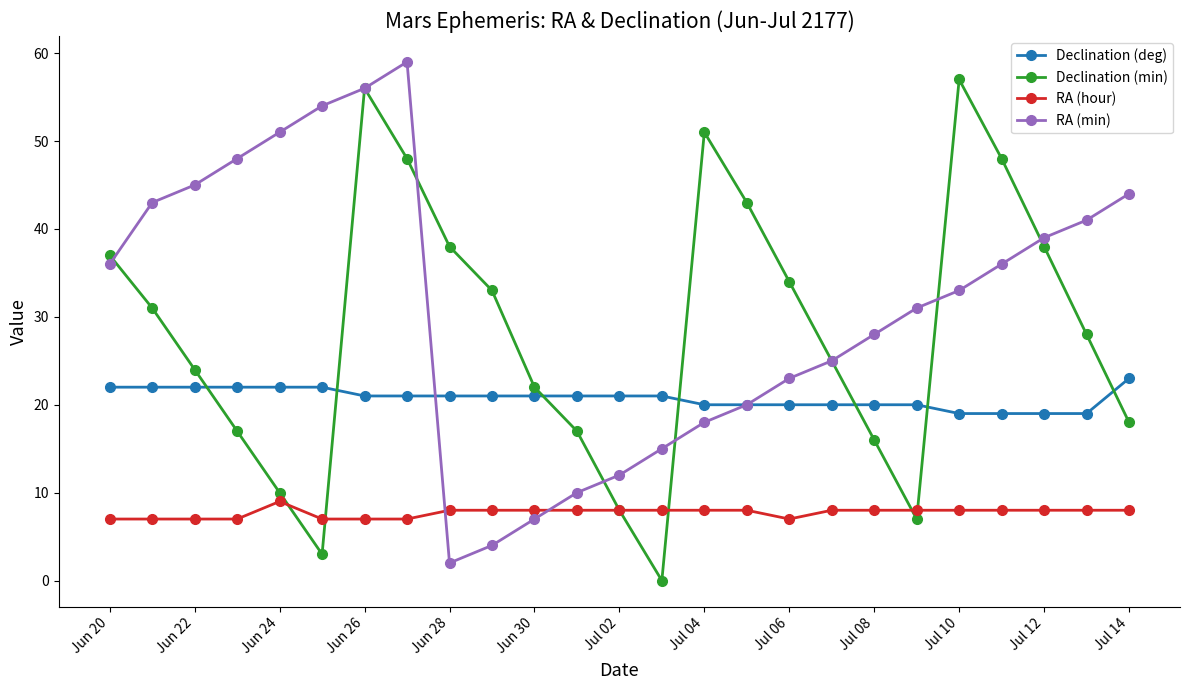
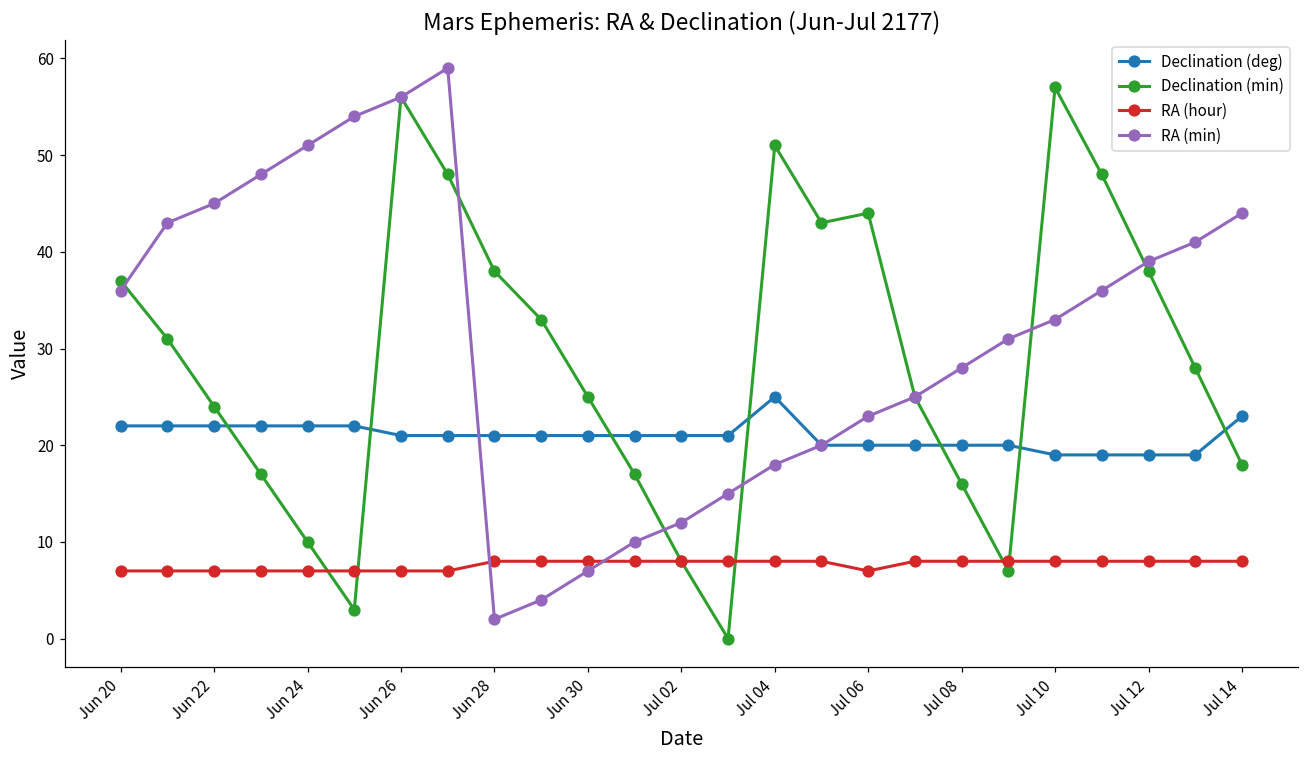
  {
    "Declination (deg)": {
      "Jun 20": 22,
      "Jun 22": 22,
      "Jun 24": 22,
      "Jun 26": 21,
      "Jun 28": 21,
      "Jun 30": 21,
      "Jul 02": 21,
-     "Jul 04": 20,
+     "Jul 04": 25,
      "Jul 06": 20,
      "Jul 08": 20,
      "Jul 10": 19,
      "Jul 12": 19,
      "Jul 14": 23
    },
    "Declination (min)": {
      "Jun 20": 37,
      "Jun 22": 24,
      "Jun 24": 10,
      "Jun 28": 38,
-     "Jun 30": 22,
+     "Jun 30": 25,
      "Jul 04": 51,
-     "Jul 06": 34,
+     "Jul 06": 44,
      "Jul 08": 16,
      "Jul 10": 57,
      "Jul 12": 38,
      "Jul 14": 18
    },
    "RA (hour)": {
      "Jun 20": 7,
      "Jun 22": 7,
-     "Jun 24": 9,
+     "Jun 24": 7,
      "Jun 26": 7,
      "Jun 28": 8,
      "Jun 30": 8,
      "Jul 04": 8,
      "Jul 06": 7,
      "Jul 08": 8,
      "Jul 10": 8,
      "Jul 12": 8,
      "Jul 14": 8
    },
    "RA (min)": {
      "Jun 20": 36,
      "Jun 22": 45,
      "Jun 24": 51,
      "Jun 28": 2,
      "Jun 30": 7,
      "Jul 02": 12,
      "Jul 04": 18,
      "Jul 06": 23,
      "Jul 08": 28,
      "Jul 10": 33,
      "Jul 12": 39,
      "Jul 14": 44
    }
  }
